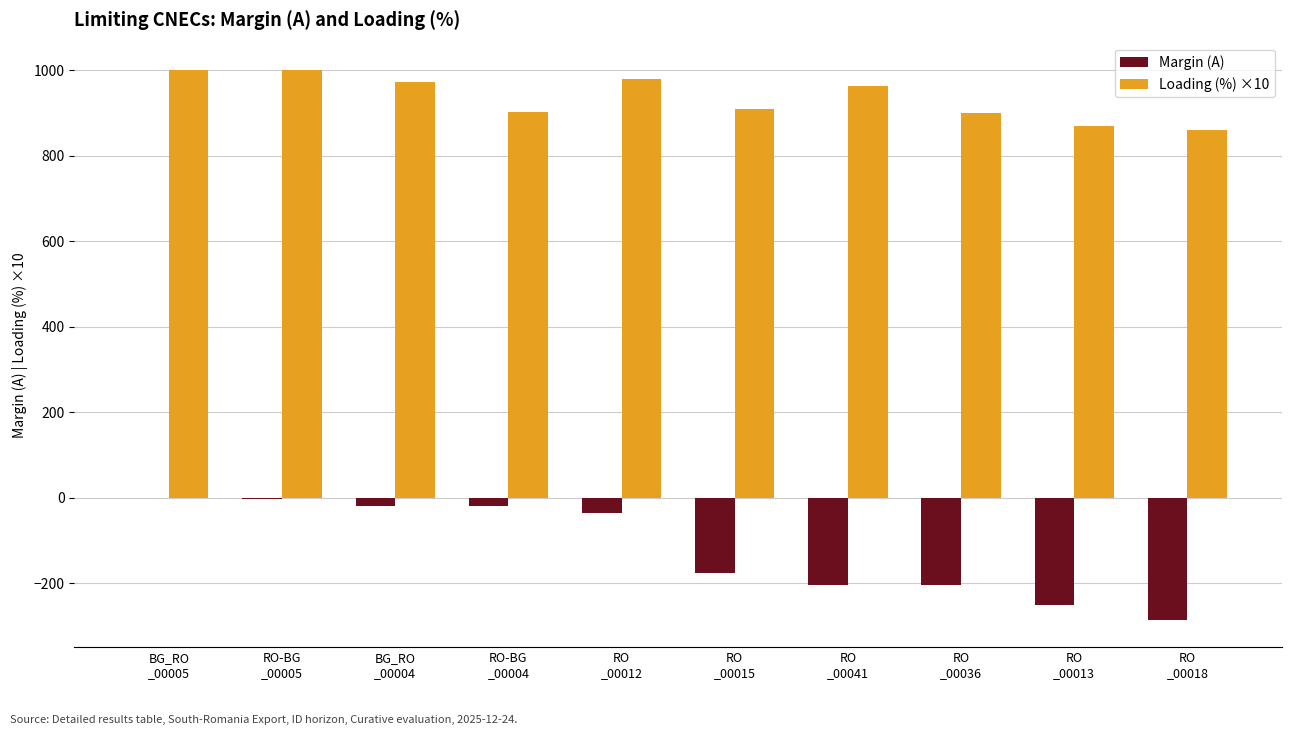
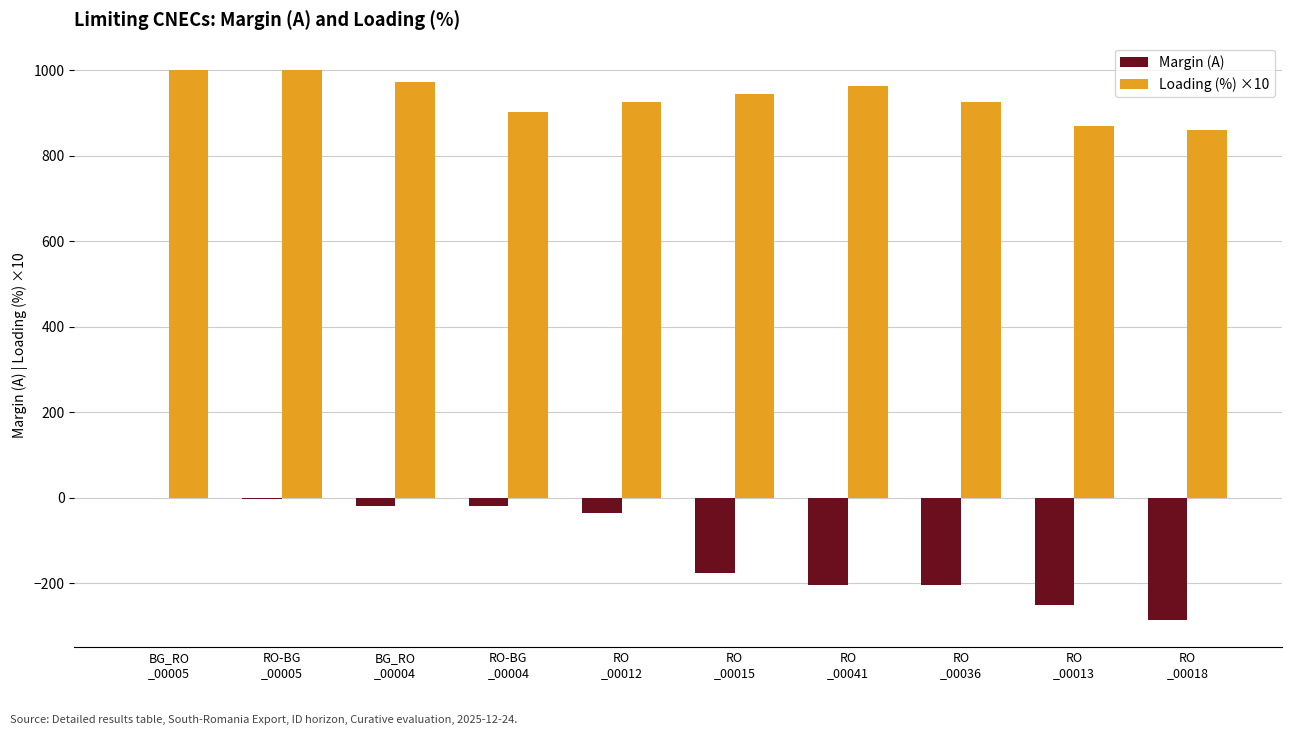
  {
    "Margin (A)": {
      "BG_RO _00004": -20,
      "RO-BG _00004": -20,
      "RO _00012": -40,
      "RO _00015": -180,
      "RO _00041": -200,
      "RO _00036": -210,
      "RO _00013": -250,
      "RO _00018": -290
    },
    "Loading (%) ×10": {
      "BG_RO _00005": 1000,
      "RO-BG _00005": 1000,
      "BG_RO _00004": 970,
      "RO-BG _00004": 900,
-     "RO _00012": 980,
-     "RO _00015": 910,
+     "RO _00012": 930,
+     "RO _00015": 940,
      "RO _00041": 960,
-     "RO _00036": 900,
+     "RO _00036": 930,
      "RO _00013": 870,
      "RO _00018": 860
    }
  }
